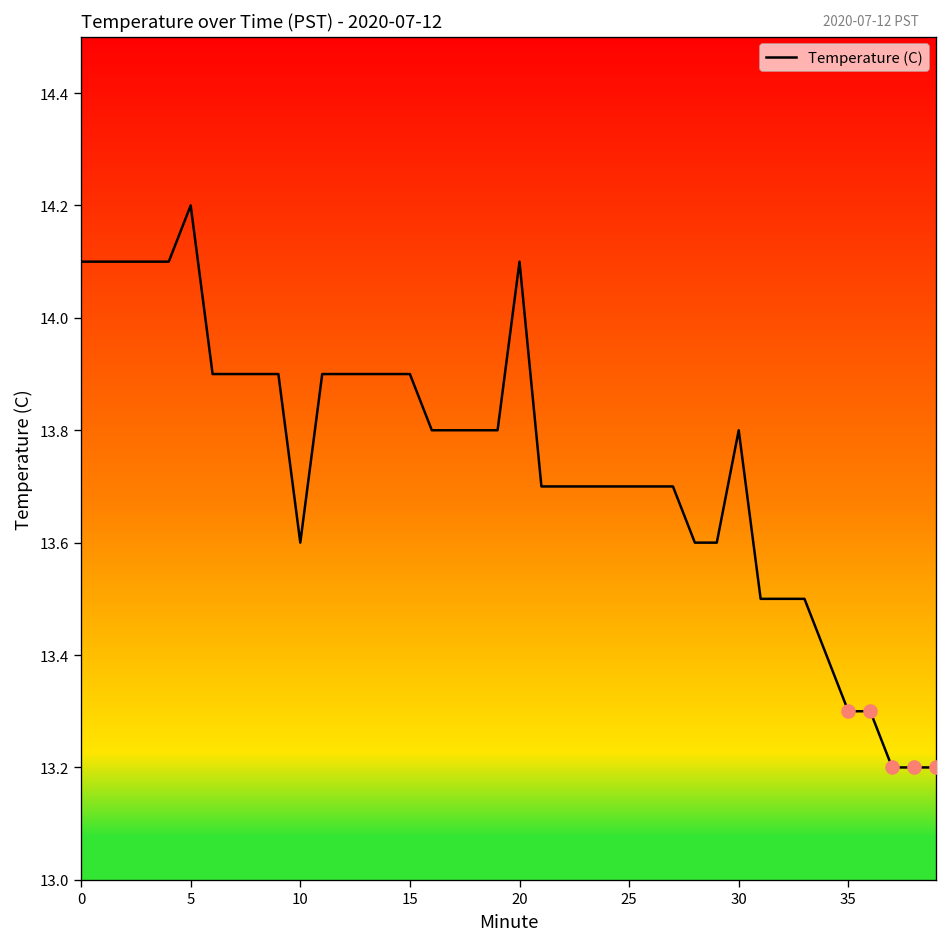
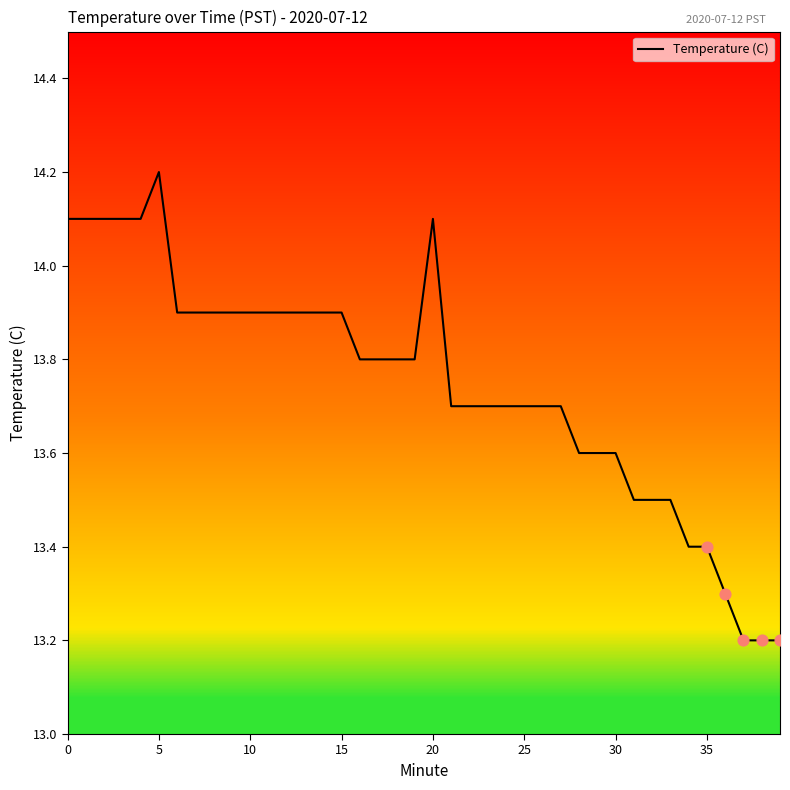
  {
    "Temperature (C)": {
      "5": 14.2,
-     "10": 13.6,
+     "10": 13.9,
      "15": 13.9,
      "20": 14.1,
      "25": 13.7,
-     "30": 13.8,
-     "35": 13.3
+     "30": 13.6,
+     "35": 13.4
    }
  }
